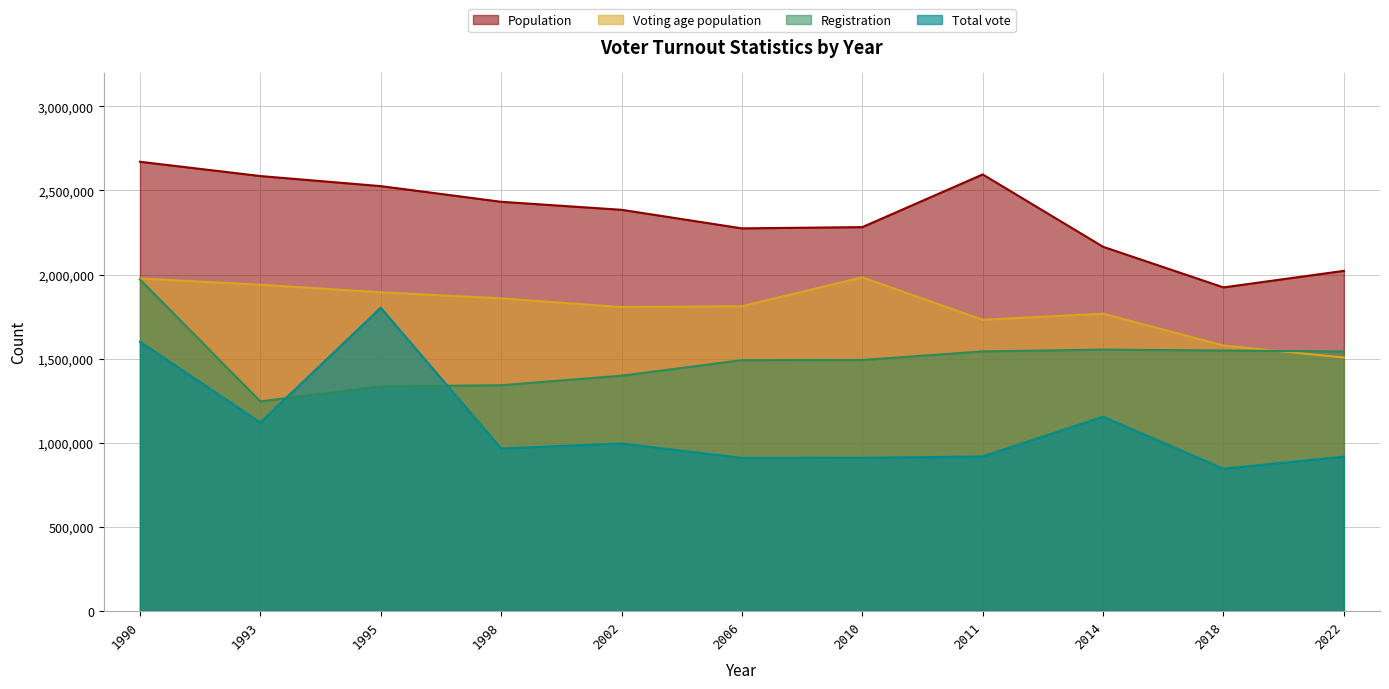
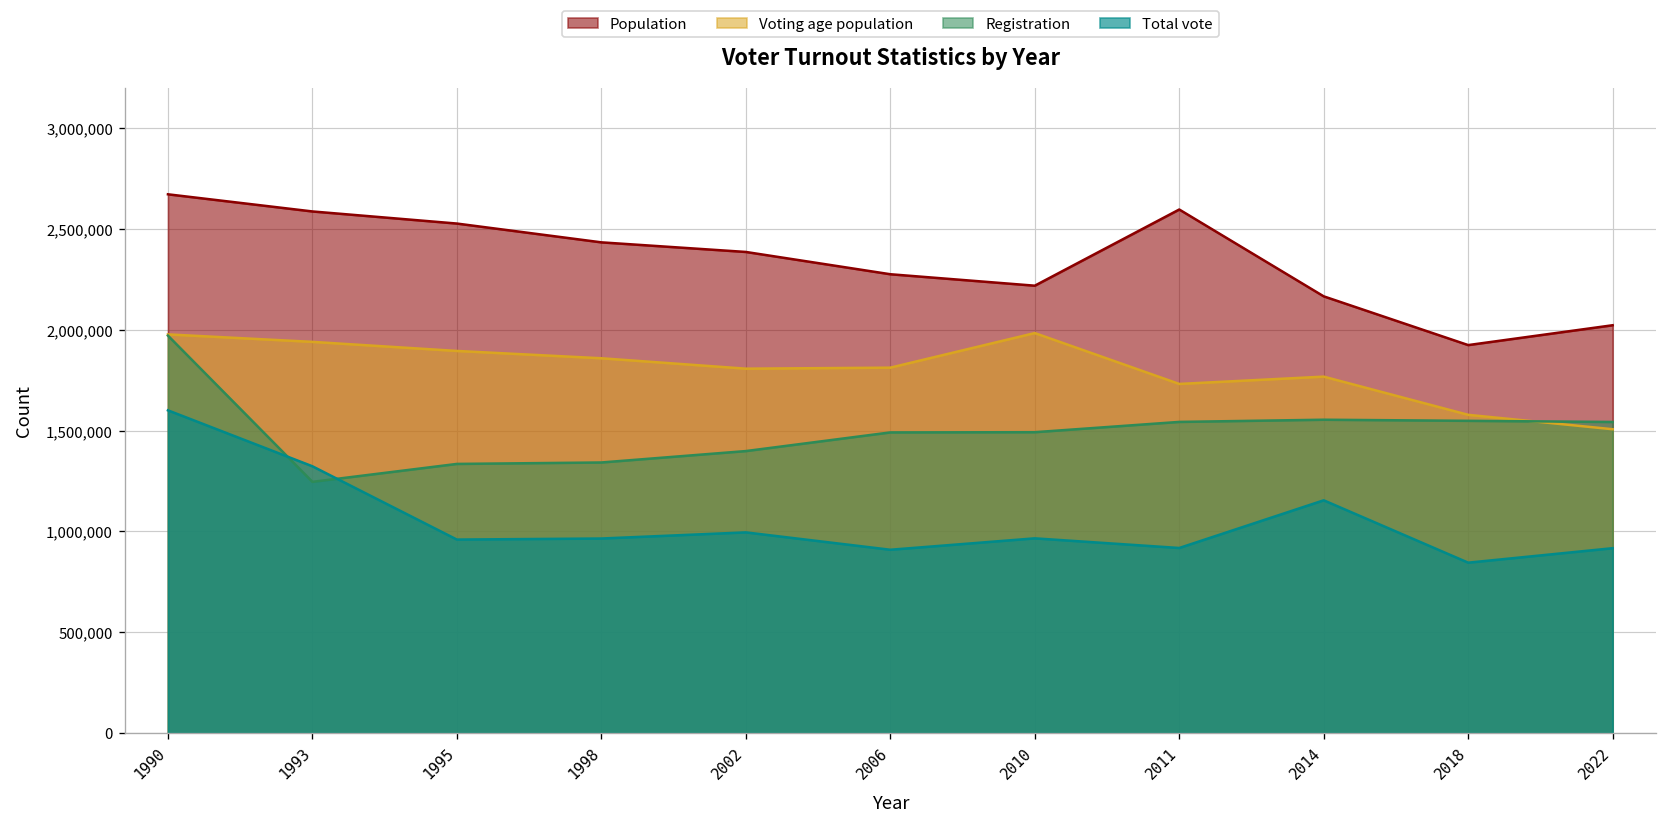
  {
    "Population": {
      "1990": "2,670,000",
      "1993": "2,590,000",
      "1995": "2,530,000",
      "1998": "2,430,000",
      "2002": "2,390,000",
      "2006": "2,270,000",
-     "2010": "2,280,000",
+     "2010": "2,220,000",
      "2011": "2,600,000",
      "2014": "2,170,000",
      "2018": "1,920,000",
      "2022": "2,020,000"
    },
    "Voting age population": {
      "1993": "1,940,000",
      "1995": "1,890,000",
      "1998": "1,860,000",
      "2002": "1,810,000",
      "2006": "1,810,000",
      "2010": "1,980,000",
      "2011": "1,730,000",
      "2014": "1,770,000",
      "2018": "1,580,000",
      "2022": "1,510,000"
    },
    "Registration": {
      "1993": "1,250,000",
      "1995": "1,330,000",
      "1998": "1,340,000",
      "2002": "1,400,000",
      "2006": "1,490,000",
      "2010": "1,490,000",
      "2011": "1,540,000",
      "2014": "1,550,000",
      "2018": "1,550,000",
      "2022": "1,540,000"
    },
    "Total vote": {
      "1990": "1,600,000",
-     "1993": "1,120,000",
-     "1995": "1,800,000",
+     "1993": "1,320,000",
+     "1995": "960,000",
      "1998": "960,000",
      "2002": "1,000,000",
      "2006": "910,000",
-     "2010": "910,000",
+     "2010": "970,000",
      "2011": "920,000",
      "2014": "1,150,000",
      "2018": "840,000",
      "2022": "920,000"
    }
  }
